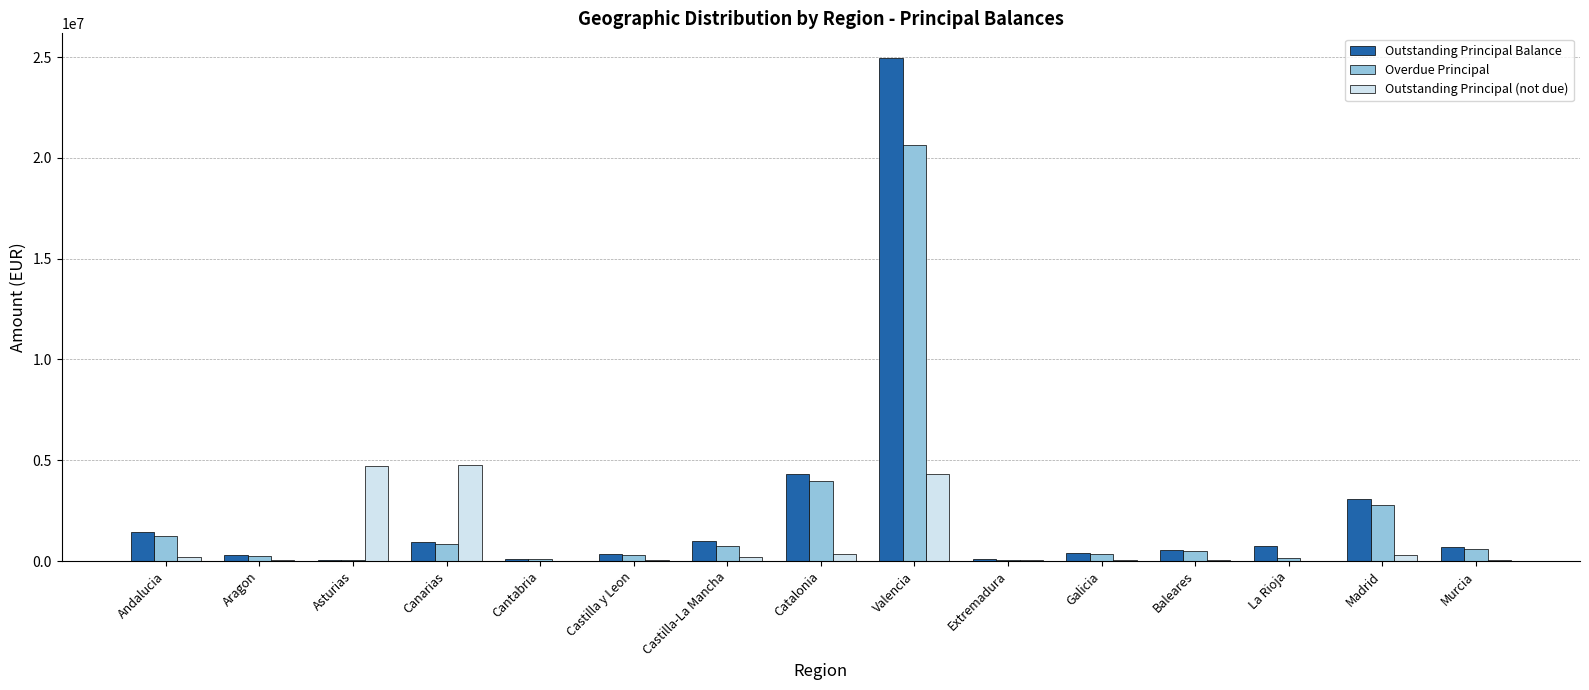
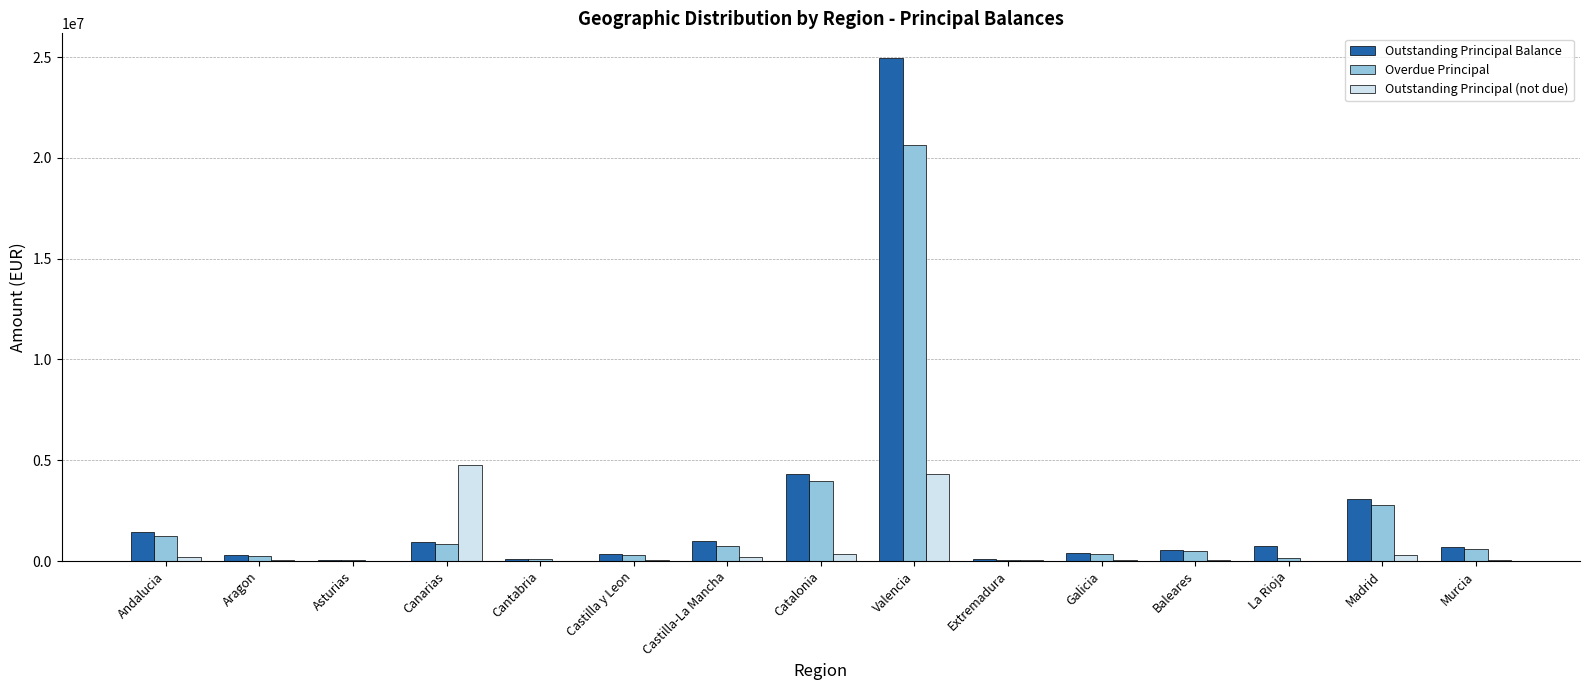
  {
    "Outstanding Principal Balance": {
      "Andalucia": 1400000,
      "Aragon": 300000,
      "Canarias": 900000,
      "Castilla y Leon": 400000,
      "Castilla-La Mancha": 1000000,
      "Catalonia": 4300000,
      "Valencia": 24900000,
      "Galicia": 400000,
      "Baleares": 600000,
      "La Rioja": 700000,
      "Madrid": 3100000,
      "Murcia": 700000
    },
    "Overdue Principal": {
      "Andalucia": 1200000,
      "Aragon": 300000,
      "Canarias": 900000,
      "Castilla y Leon": 300000,
      "Castilla-La Mancha": 800000,
      "Catalonia": 4000000,
      "Valencia": 20600000,
      "Galicia": 300000,
      "Baleares": 500000,
      "La Rioja": 200000,
      "Madrid": 2800000,
      "Murcia": 600000
    },
    "Outstanding Principal (not due)": {
      "Andalucia": 200000,
-     "Asturias": 4700000,
+     "Asturias": 0,
      "Canarias": 4800000,
      "Castilla-La Mancha": 200000,
      "Catalonia": 400000,
      "Valencia": 4300000,
      "Madrid": 300000
    }
  }
